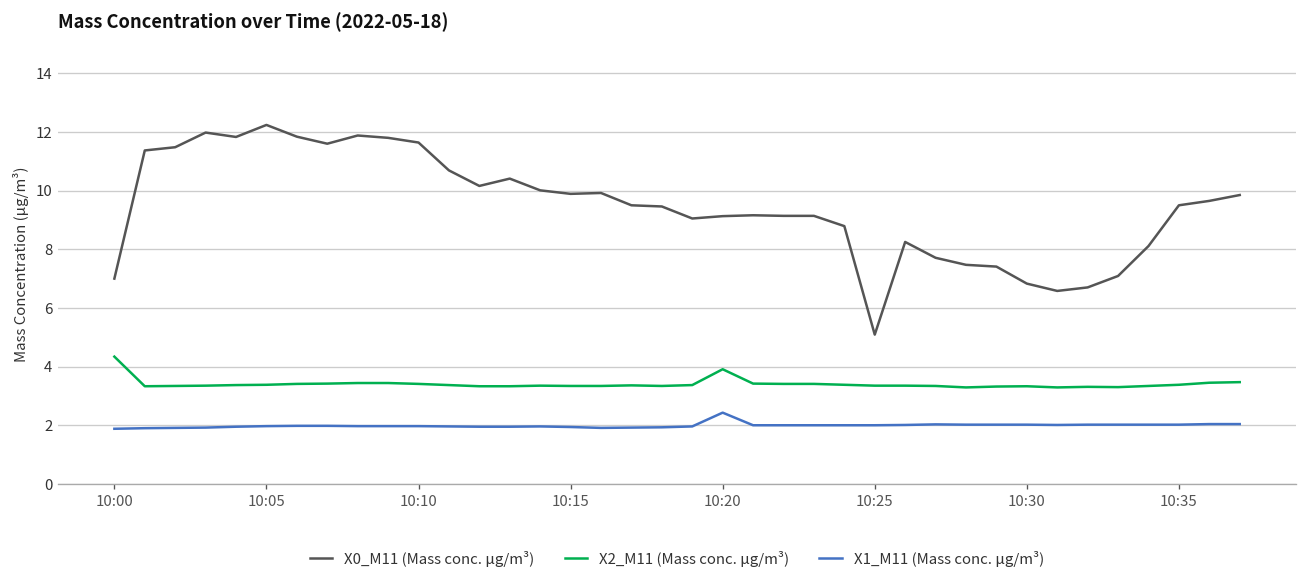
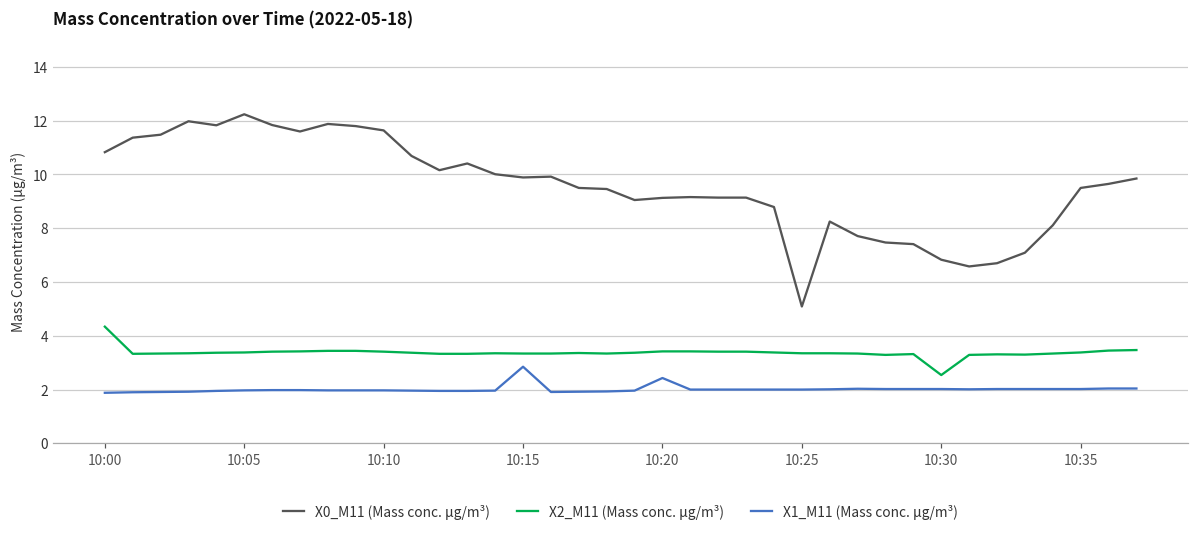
  {
    "X0_M11 (Mass conc. μg/m³)": {
-     "10:00": 7.0,
+     "10:00": 10.8,
      "10:05": 12.2,
      "10:10": 11.6,
      "10:15": 9.9,
      "10:20": 9.1,
      "10:25": 5.1,
      "10:30": 6.8,
      "10:35": 9.5
    },
    "X2_M11 (Mass conc. μg/m³)": {
      "10:00": 4.3,
      "10:05": 3.4,
      "10:10": 3.4,
      "10:15": 3.3,
-     "10:20": 3.9,
+     "10:20": 3.4,
      "10:25": 3.4,
-     "10:30": 3.3,
+     "10:30": 2.5,
      "10:35": 3.4
    },
    "X1_M11 (Mass conc. μg/m³)": {
      "10:00": 1.9,
      "10:05": 2.0,
      "10:10": 2.0,
-     "10:15": 1.9,
+     "10:15": 2.9,
      "10:20": 2.4,
      "10:25": 2.0,
      "10:30": 2.0,
      "10:35": 2.0
    }
  }
